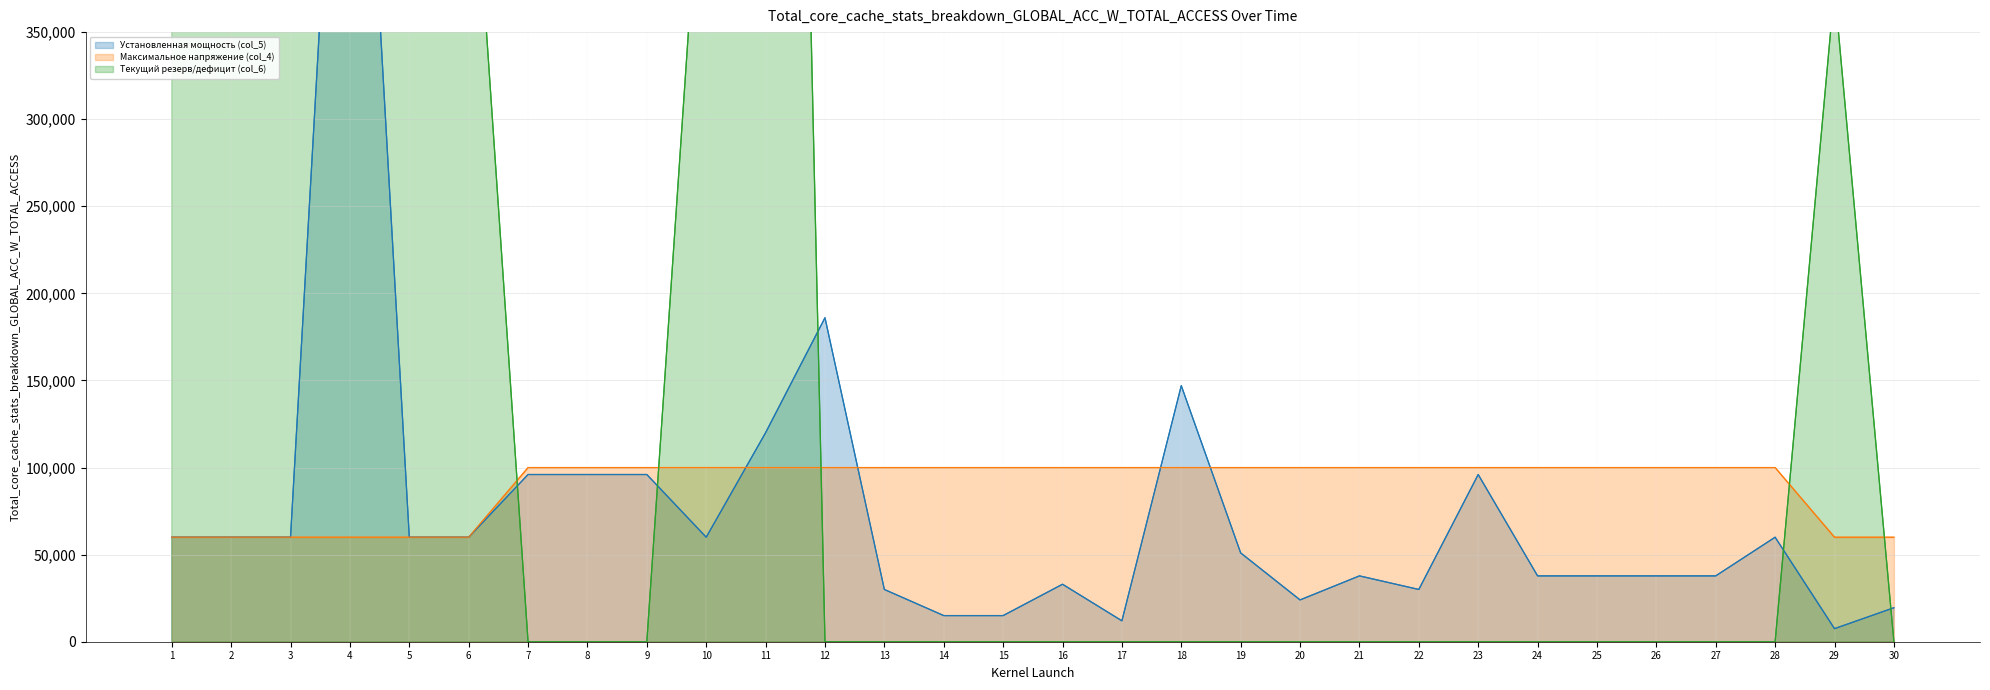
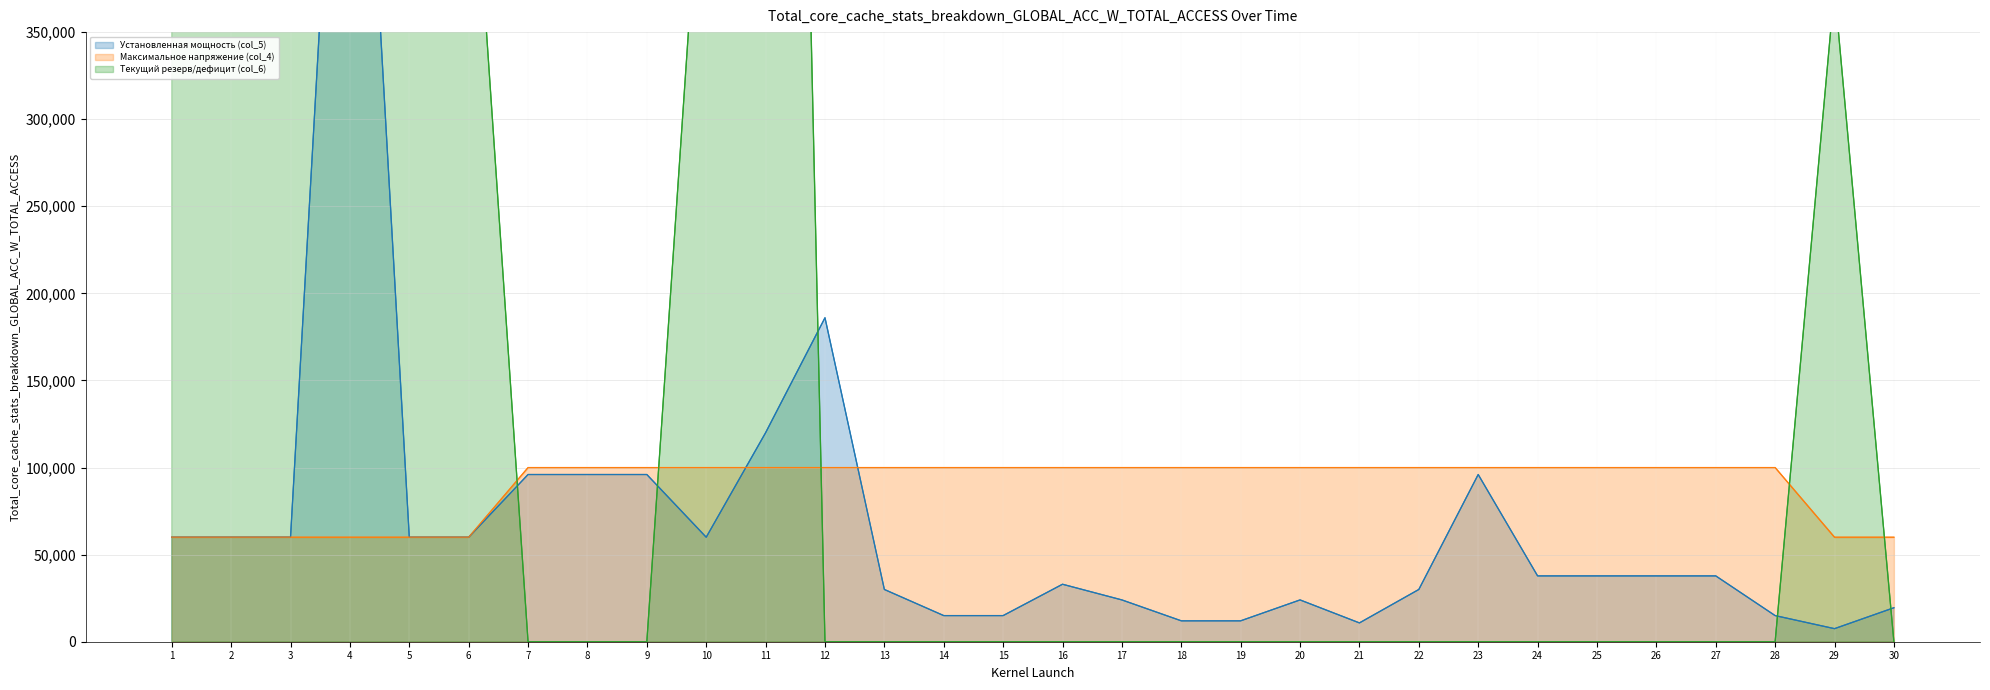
  {
    "Установленная мощность (col_5)": {
      "7": "96,000",
      "8": "96,000",
      "9": "96,000",
      "10": "60,000",
      "11": "120,000",
      "12": "186,000",
      "13": "30,000",
      "14": "15,000",
      "15": "15,000",
      "16": "33,000",
-     "17": "12,000",
-     "18": "147,000",
-     "19": "51,000",
+     "17": "24,000",
+     "18": "12,000",
+     "19": "12,000",
      "20": "24,000",
-     "21": "38,000",
+     "21": "11,000",
      "22": "30,000",
      "23": "96,000",
      "24": "38,000",
      "25": "38,000",
      "26": "38,000",
      "27": "38,000",
-     "28": "60,000",
+     "28": "15,000",
      "29": "8,000",
      "30": "20,000"
    },
    "Максимальное напряжение (col_4)": {
      "4": "60,000",
      "7": "100,000",
      "8": "100,000",
      "9": "100,000",
      "10": "100,000",
      "11": "100,000",
      "12": "100,000",
      "13": "100,000",
      "14": "100,000",
      "15": "100,000",
      "16": "100,000",
      "17": "100,000",
      "18": "100,000",
      "19": "100,000",
      "20": "100,000",
      "21": "100,000",
      "22": "100,000",
      "23": "100,000",
      "24": "100,000",
      "25": "100,000",
      "26": "100,000",
      "27": "100,000",
      "28": "100,000",
      "29": "60,000",
      "30": "60,000"
    },
    "Текущий резерв/дефицит (col_6)": {
      "7": "0",
      "8": "0",
      "9": "0",
      "12": "0",
      "13": "0",
      "14": "0",
      "15": "0",
      "16": "0",
      "17": "0",
      "18": "0",
      "19": "0",
      "20": "0",
      "21": "0",
      "22": "0",
      "23": "0",
      "24": "0",
      "25": "0",
      "26": "0",
      "27": "0",
      "28": "0",
      "30": "0"
    }
  }
